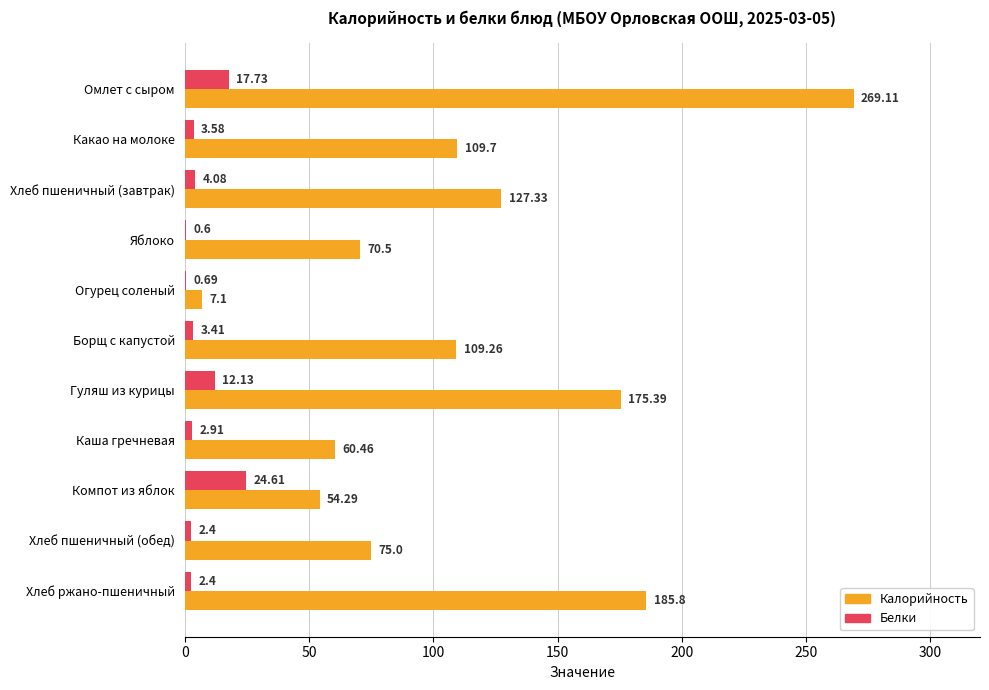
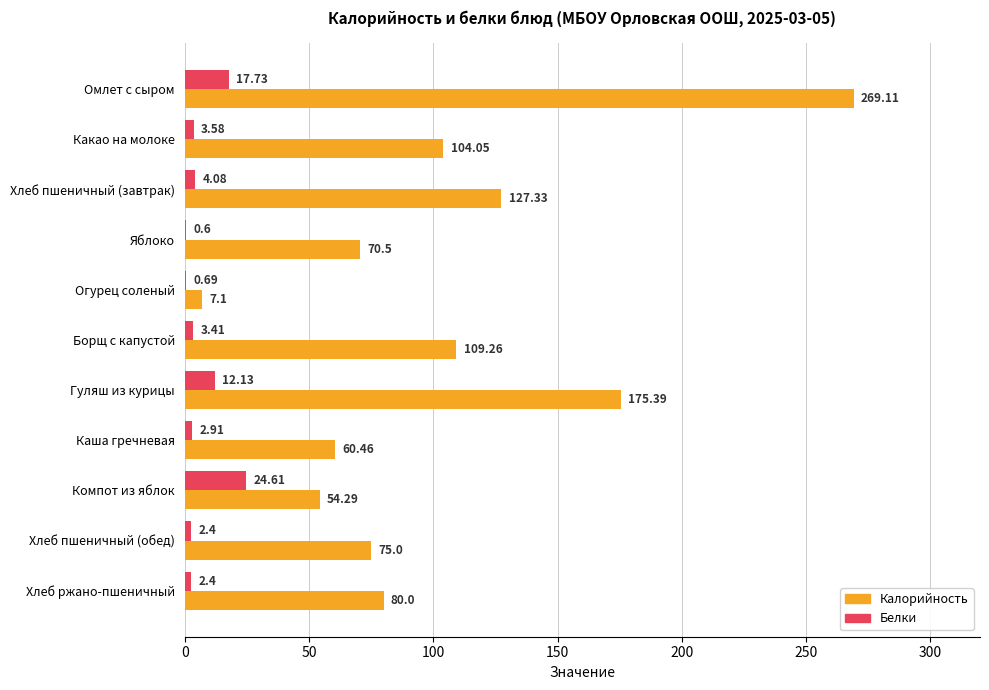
  {
    "Калорийность": {
      "Омлет с сыром": 269.11,
-     "Какао на молоке": 109.7,
+     "Какао на молоке": 104.05,
      "Хлеб пшеничный (завтрак)": 127.33,
      "Яблоко": 70.5,
      "Огурец соленый": 7.1,
      "Борщ с капустой": 109.26,
      "Гуляш из курицы": 175.39,
      "Каша гречневая": 60.46,
      "Компот из яблок": 54.29,
      "Хлеб пшеничный (обед)": 75.0,
-     "Хлеб ржано-пшеничный": 185.8
+     "Хлеб ржано-пшеничный": 80.0
    },
    "Белки": {
      "Омлет с сыром": 17.73,
      "Какао на молоке": 3.58,
      "Хлеб пшеничный (завтрак)": 4.08,
      "Яблоко": 0.6,
      "Огурец соленый": 0.69,
      "Борщ с капустой": 3.41,
      "Гуляш из курицы": 12.13,
      "Каша гречневая": 2.91,
      "Компот из яблок": 24.61,
      "Хлеб пшеничный (обед)": 2.4,
      "Хлеб ржано-пшеничный": 2.4
    }
  }
